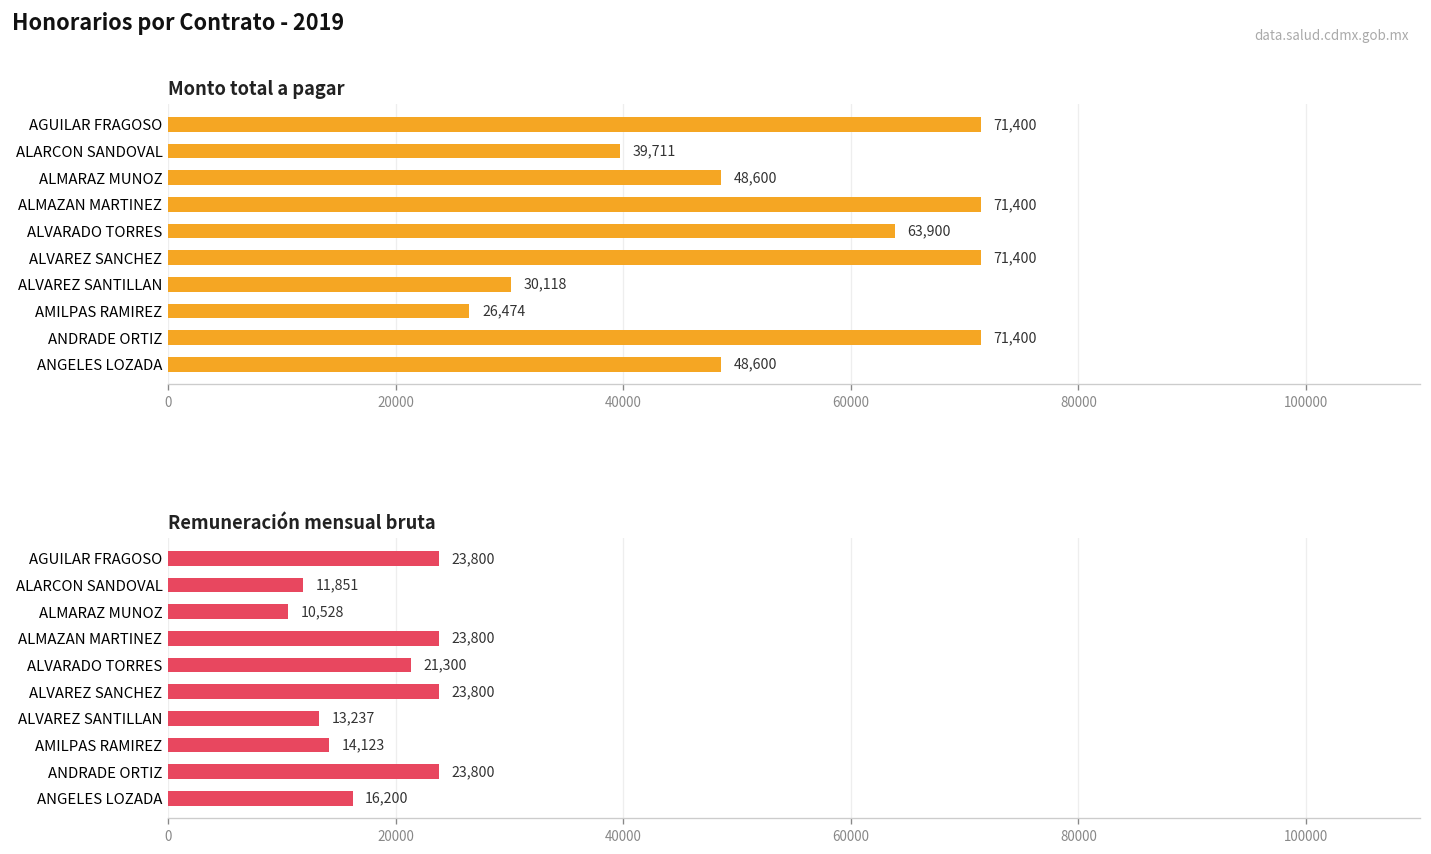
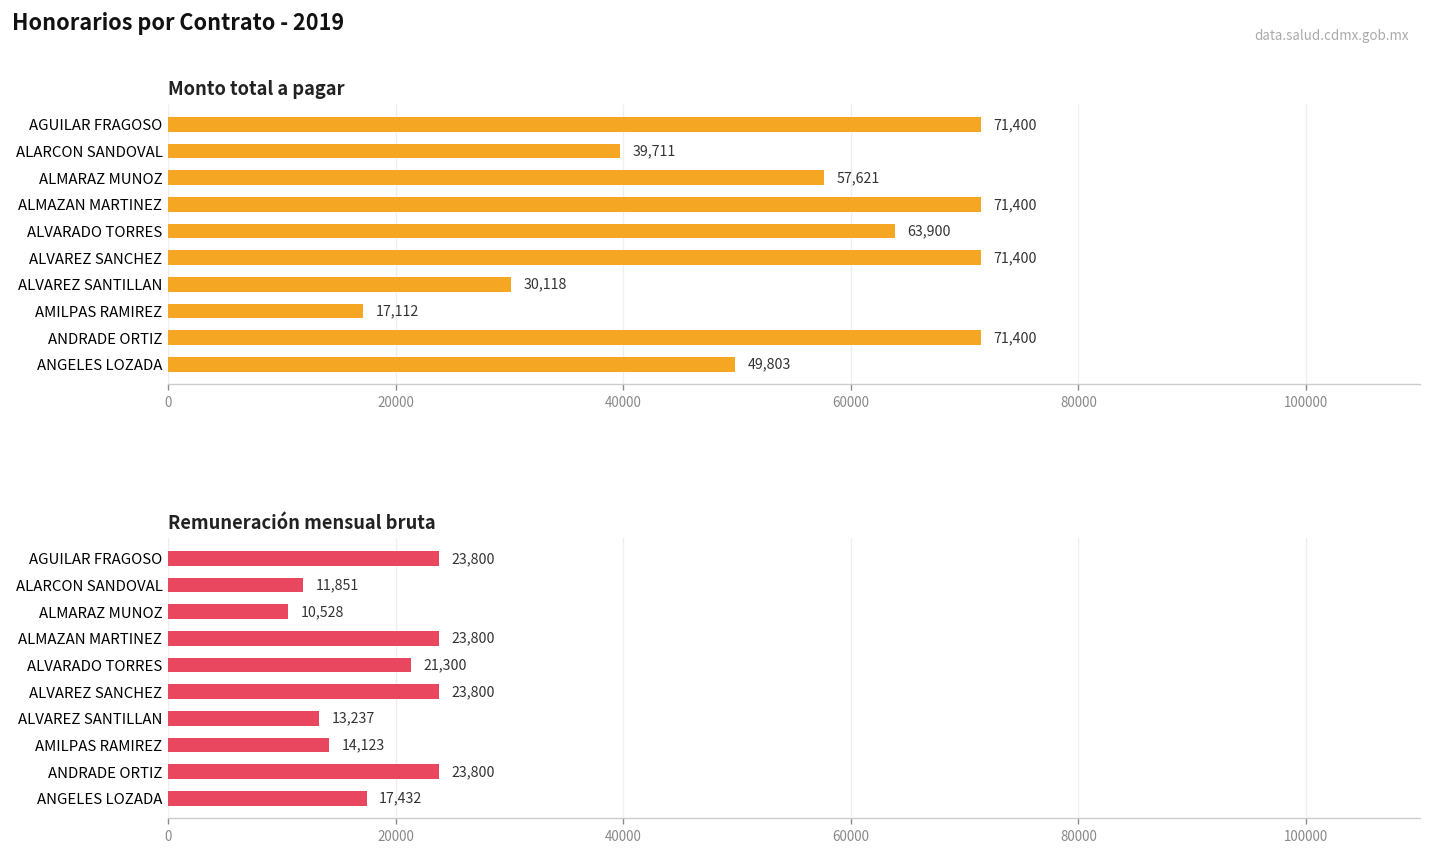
  {
    "Monto total a pagar": {
      "AGUILAR FRAGOSO": "71,400",
      "ALARCON SANDOVAL": "39,711",
-     "ALMARAZ MUNOZ": "48,600",
+     "ALMARAZ MUNOZ": "57,621",
      "ALMAZAN MARTINEZ": "71,400",
      "ALVARADO TORRES": "63,900",
      "ALVAREZ SANCHEZ": "71,400",
      "ALVAREZ SANTILLAN": "30,118",
-     "AMILPAS RAMIREZ": "26,474",
+     "AMILPAS RAMIREZ": "17,112",
      "ANDRADE ORTIZ": "71,400",
-     "ANGELES LOZADA": "48,600"
+     "ANGELES LOZADA": "49,803"
    },
    "Remuneración mensual bruta": {
      "AGUILAR FRAGOSO": "23,800",
      "ALARCON SANDOVAL": "11,851",
      "ALMARAZ MUNOZ": "10,528",
      "ALMAZAN MARTINEZ": "23,800",
      "ALVARADO TORRES": "21,300",
      "ALVAREZ SANCHEZ": "23,800",
      "ALVAREZ SANTILLAN": "13,237",
      "AMILPAS RAMIREZ": "14,123",
      "ANDRADE ORTIZ": "23,800",
-     "ANGELES LOZADA": "16,200"
+     "ANGELES LOZADA": "17,432"
    }
  }
